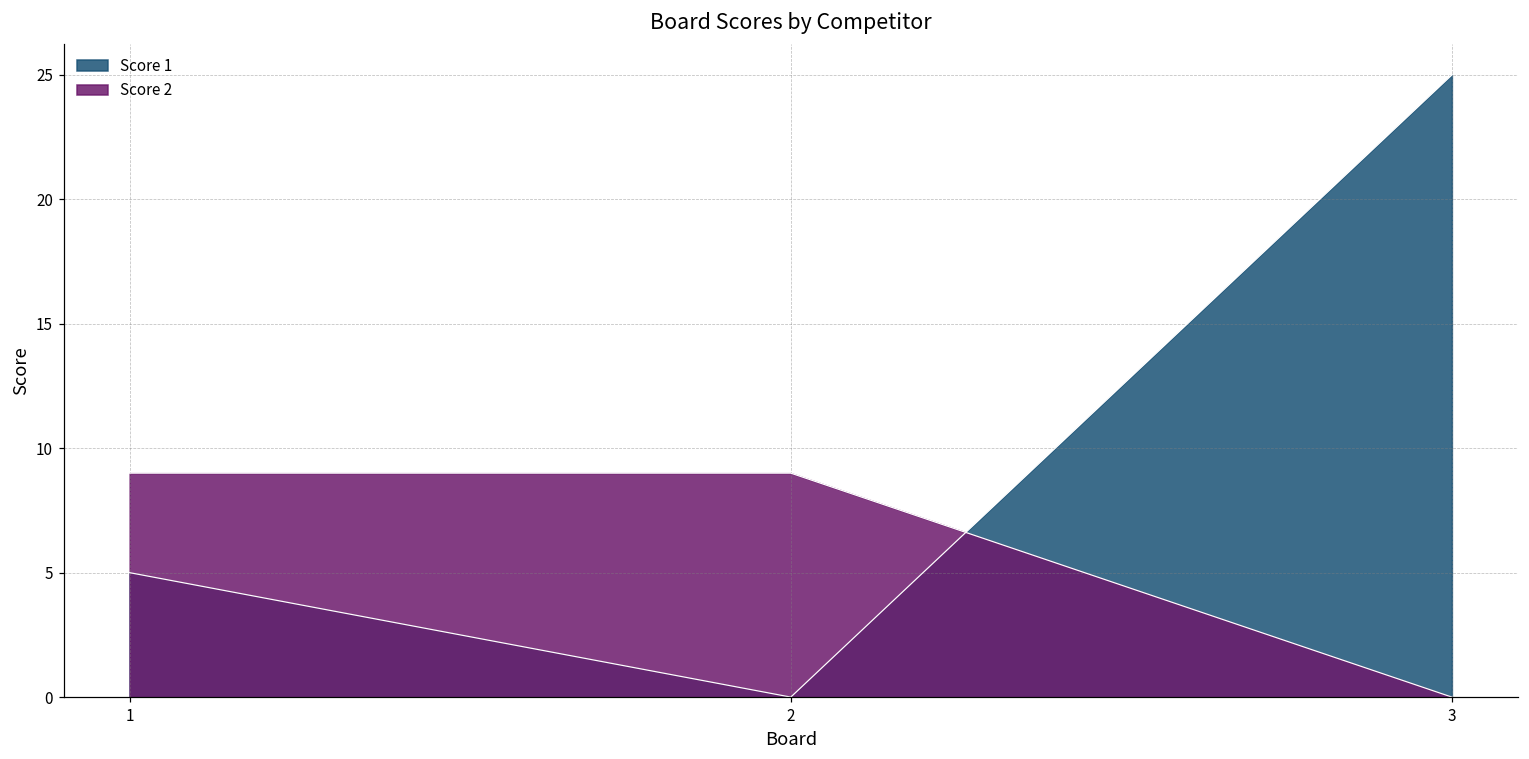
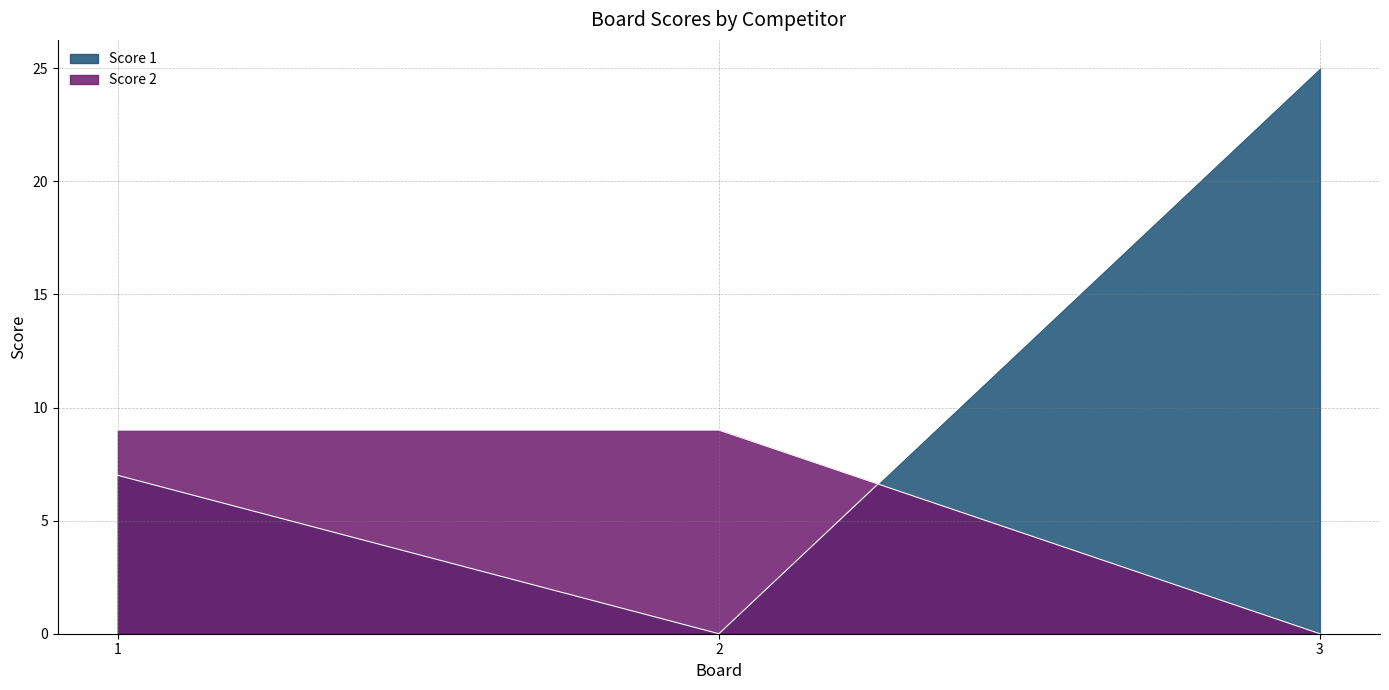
  {
    "Score 1": {
-     "1": 5,
+     "1": 7,
      "2": 0,
      "3": 25
    },
    "Score 2": {
      "1": 9,
      "2": 9,
      "3": 0
    }
  }
